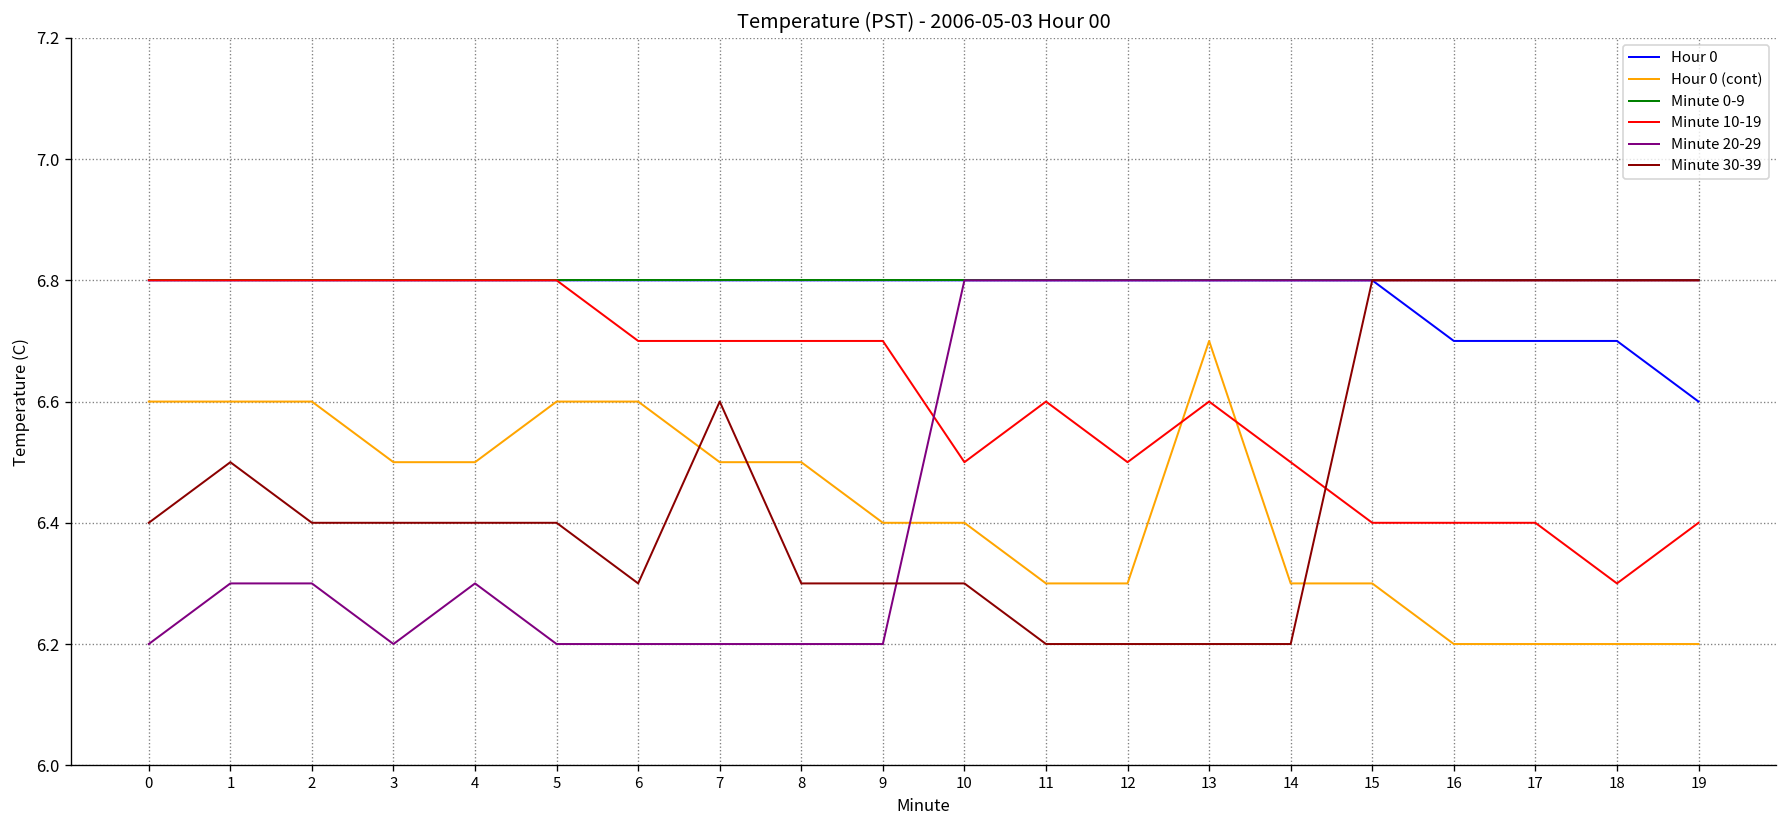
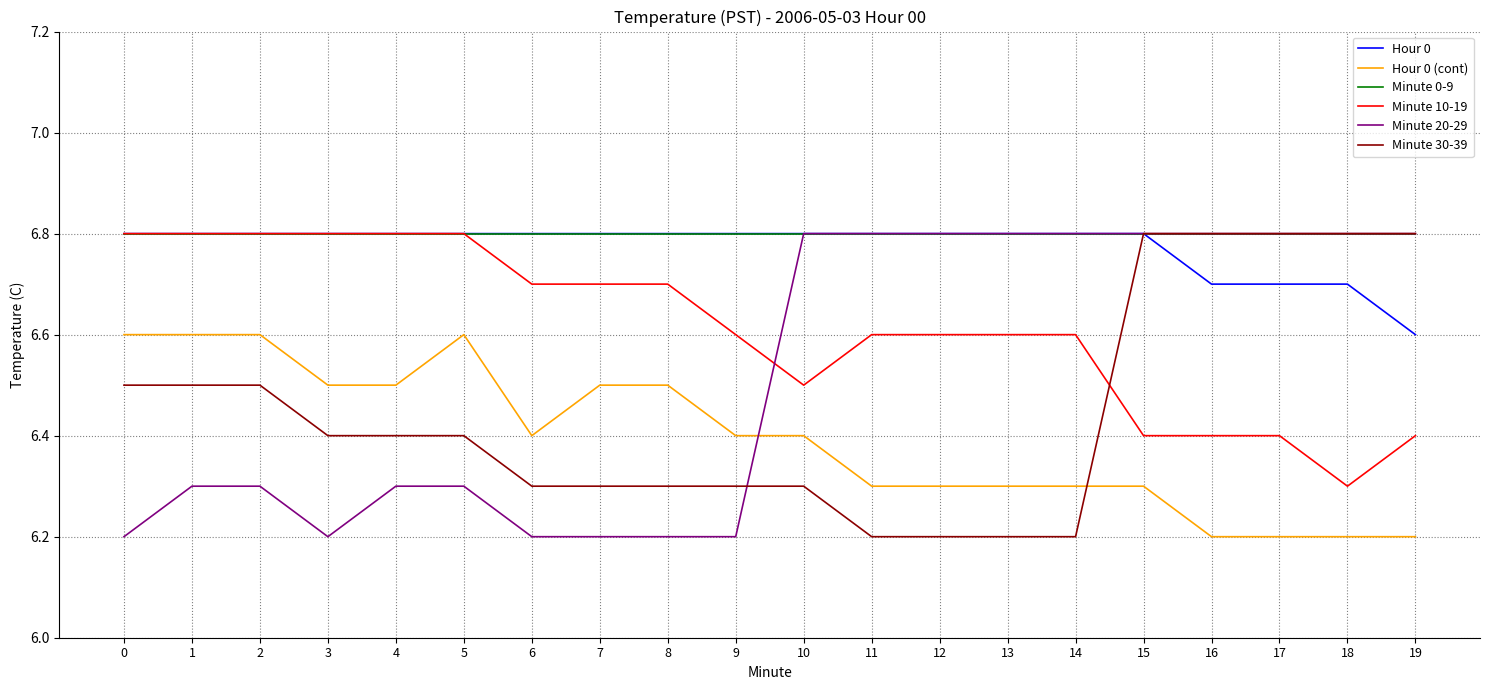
  {
    "Hour 0": {
      "16": 6.7,
      "17": 6.7,
      "18": 6.7,
      "19": 6.6
    },
    "Hour 0 (cont)": {
      "0": 6.6,
      "1": 6.6,
      "2": 6.6,
      "3": 6.5,
      "4": 6.5,
      "5": 6.6,
-     "6": 6.6,
+     "6": 6.4,
      "7": 6.5,
      "8": 6.5,
      "9": 6.4,
      "10": 6.4,
      "11": 6.3,
      "12": 6.3,
-     "13": 6.7,
+     "13": 6.3,
      "14": 6.3,
      "15": 6.3,
      "16": 6.2,
      "17": 6.2,
      "18": 6.2,
      "19": 6.2
    },
    "Minute 10-19": {
      "6": 6.7,
      "7": 6.7,
      "8": 6.7,
-     "9": 6.7,
+     "9": 6.6,
      "10": 6.5,
      "11": 6.6,
-     "12": 6.5,
+     "12": 6.6,
      "13": 6.6,
-     "14": 6.5,
+     "14": 6.6,
      "15": 6.4,
      "16": 6.4,
      "17": 6.4,
      "18": 6.3,
      "19": 6.4
    },
    "Minute 20-29": {
      "0": 6.2,
      "1": 6.3,
      "2": 6.3,
      "3": 6.2,
      "4": 6.3,
-     "5": 6.2,
+     "5": 6.3,
      "6": 6.2,
      "7": 6.2,
      "8": 6.2,
      "9": 6.2
    },
    "Minute 30-39": {
-     "0": 6.4,
+     "0": 6.5,
      "1": 6.5,
-     "2": 6.4,
+     "2": 6.5,
      "3": 6.4,
      "4": 6.4,
      "5": 6.4,
      "6": 6.3,
-     "7": 6.6,
+     "7": 6.3,
      "8": 6.3,
      "9": 6.3,
      "10": 6.3,
      "11": 6.2,
      "12": 6.2,
      "13": 6.2,
      "14": 6.2
    }
  }
